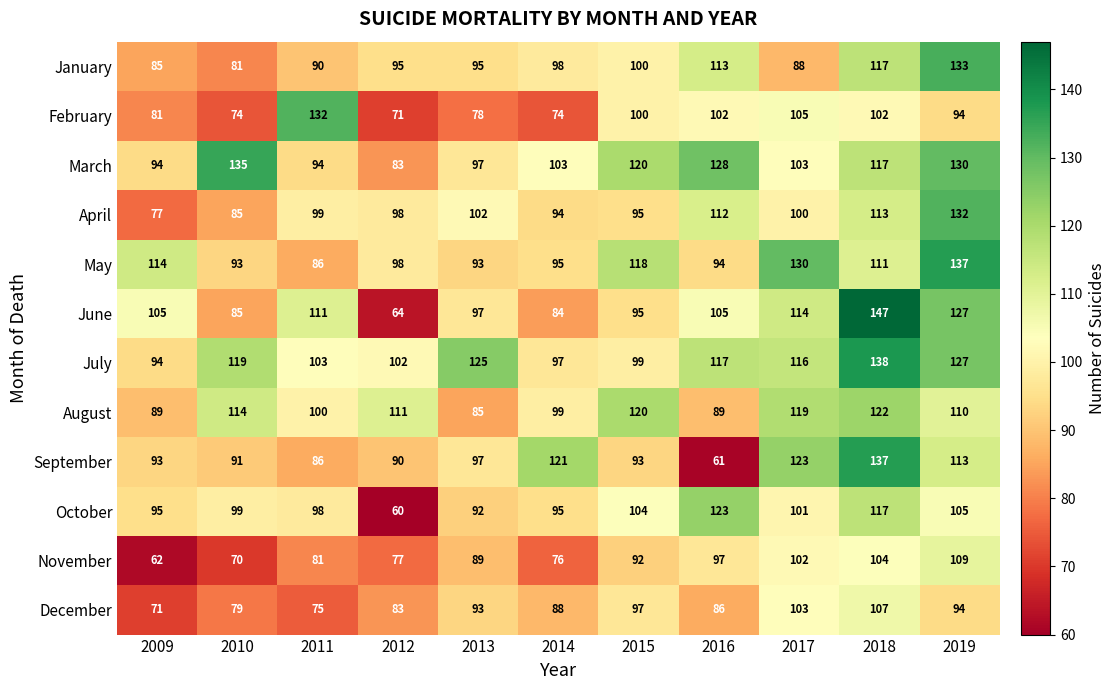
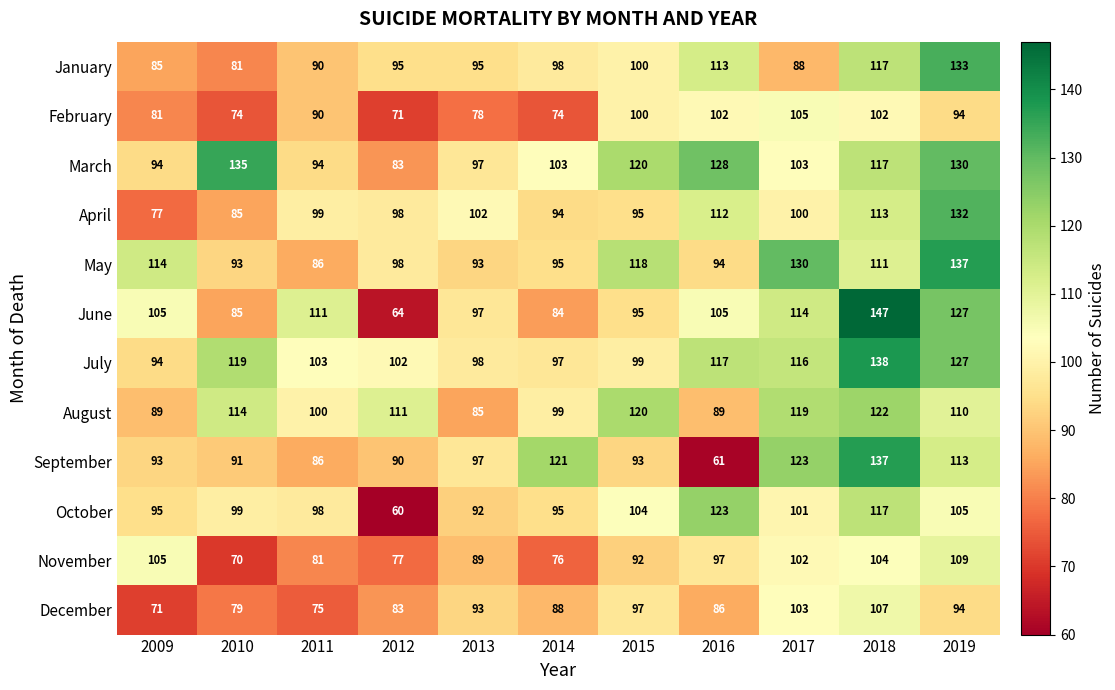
  {
    "January": {
      "2009": 85,
      "2010": 81,
      "2011": 90,
      "2012": 95,
      "2013": 95,
      "2014": 98,
      "2015": 100,
      "2016": 113,
      "2017": 88,
      "2018": 117,
      "2019": 133
    },
    "February": {
      "2009": 81,
      "2010": 74,
-     "2011": 132,
+     "2011": 90,
      "2012": 71,
      "2013": 78,
      "2014": 74,
      "2015": 100,
      "2016": 102,
      "2017": 105,
      "2018": 102,
      "2019": 94
    },
    "March": {
      "2009": 94,
      "2010": 135,
      "2011": 94,
      "2012": 83,
      "2013": 97,
      "2014": 103,
      "2015": 120,
      "2016": 128,
      "2017": 103,
      "2018": 117,
      "2019": 130
    },
    "April": {
      "2009": 77,
      "2010": 85,
      "2011": 99,
      "2012": 98,
      "2013": 102,
      "2014": 94,
      "2015": 95,
      "2016": 112,
      "2017": 100,
      "2018": 113,
      "2019": 132
    },
    "May": {
      "2009": 114,
      "2010": 93,
      "2011": 86,
      "2012": 98,
      "2013": 93,
      "2014": 95,
      "2015": 118,
      "2016": 94,
      "2017": 130,
      "2018": 111,
      "2019": 137
    },
    "June": {
      "2009": 105,
      "2010": 85,
      "2011": 111,
      "2012": 64,
      "2013": 97,
      "2014": 84,
      "2015": 95,
      "2016": 105,
      "2017": 114,
      "2018": 147,
      "2019": 127
    },
    "July": {
      "2009": 94,
      "2010": 119,
      "2011": 103,
      "2012": 102,
-     "2013": 125,
+     "2013": 98,
      "2014": 97,
      "2015": 99,
      "2016": 117,
      "2017": 116,
      "2018": 138,
      "2019": 127
    },
    "August": {
      "2009": 89,
      "2010": 114,
      "2011": 100,
      "2012": 111,
      "2013": 85,
      "2014": 99,
      "2015": 120,
      "2016": 89,
      "2017": 119,
      "2018": 122,
      "2019": 110
    },
    "September": {
      "2009": 93,
      "2010": 91,
      "2011": 86,
      "2012": 90,
      "2013": 97,
      "2014": 121,
      "2015": 93,
      "2016": 61,
      "2017": 123,
      "2018": 137,
      "2019": 113
    },
    "October": {
      "2009": 95,
      "2010": 99,
      "2011": 98,
      "2012": 60,
      "2013": 92,
      "2014": 95,
      "2015": 104,
      "2016": 123,
      "2017": 101,
      "2018": 117,
      "2019": 105
    },
    "November": {
-     "2009": 62,
+     "2009": 105,
      "2010": 70,
      "2011": 81,
      "2012": 77,
      "2013": 89,
      "2014": 76,
      "2015": 92,
      "2016": 97,
      "2017": 102,
      "2018": 104,
      "2019": 109
    },
    "December": {
      "2009": 71,
      "2010": 79,
      "2011": 75,
      "2012": 83,
      "2013": 93,
      "2014": 88,
      "2015": 97,
      "2016": 86,
      "2017": 103,
      "2018": 107,
      "2019": 94
    }
  }
